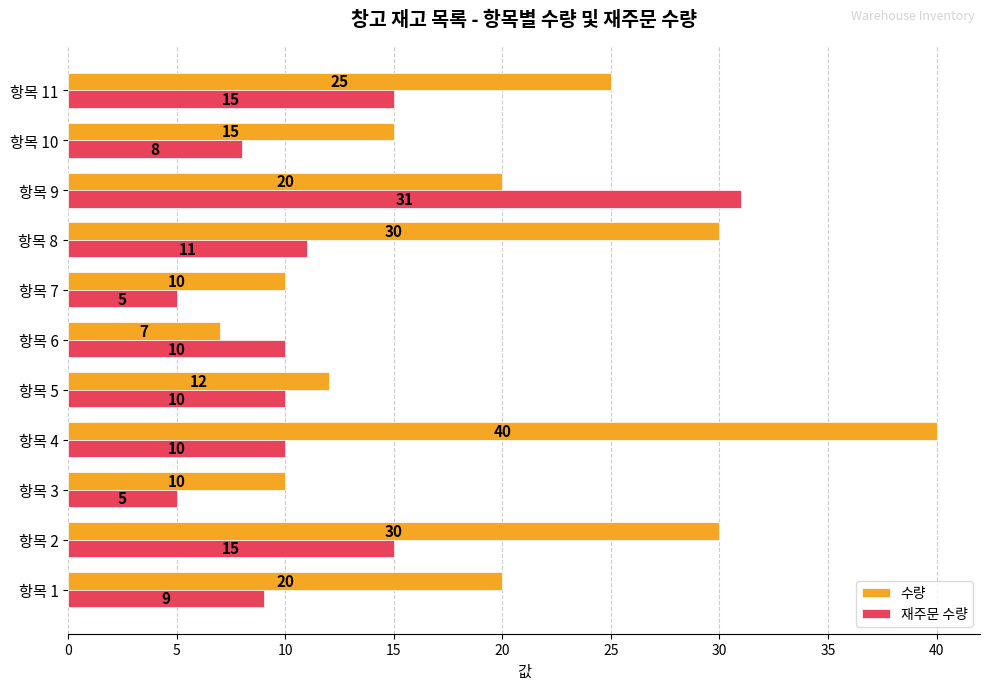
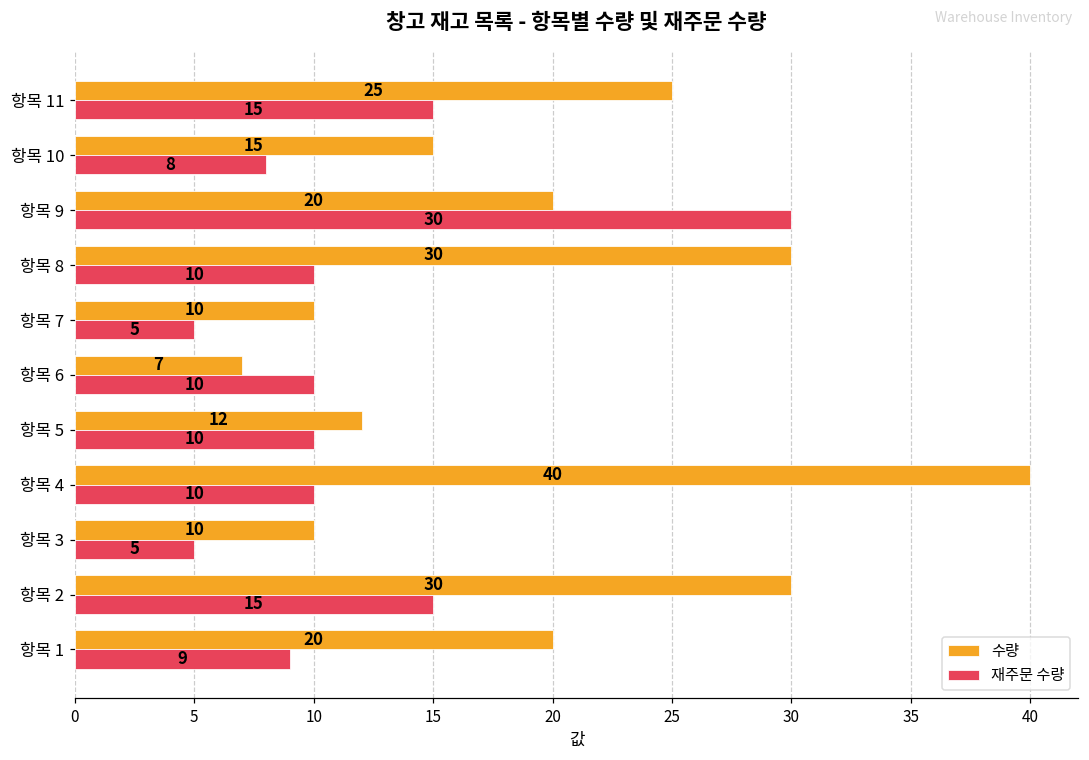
  {
    "수량": {
      "항목 11": 25,
      "항목 10": 15,
      "항목 9": 20,
      "항목 8": 30,
      "항목 7": 10,
      "항목 6": 7,
      "항목 5": 12,
      "항목 4": 40,
      "항목 3": 10,
      "항목 2": 30,
      "항목 1": 20
    },
    "재주문 수량": {
      "항목 11": 15,
      "항목 10": 8,
-     "항목 9": 31,
-     "항목 8": 11,
+     "항목 9": 30,
+     "항목 8": 10,
      "항목 7": 5,
      "항목 6": 10,
      "항목 5": 10,
      "항목 4": 10,
      "항목 3": 5,
      "항목 2": 15,
      "항목 1": 9
    }
  }
